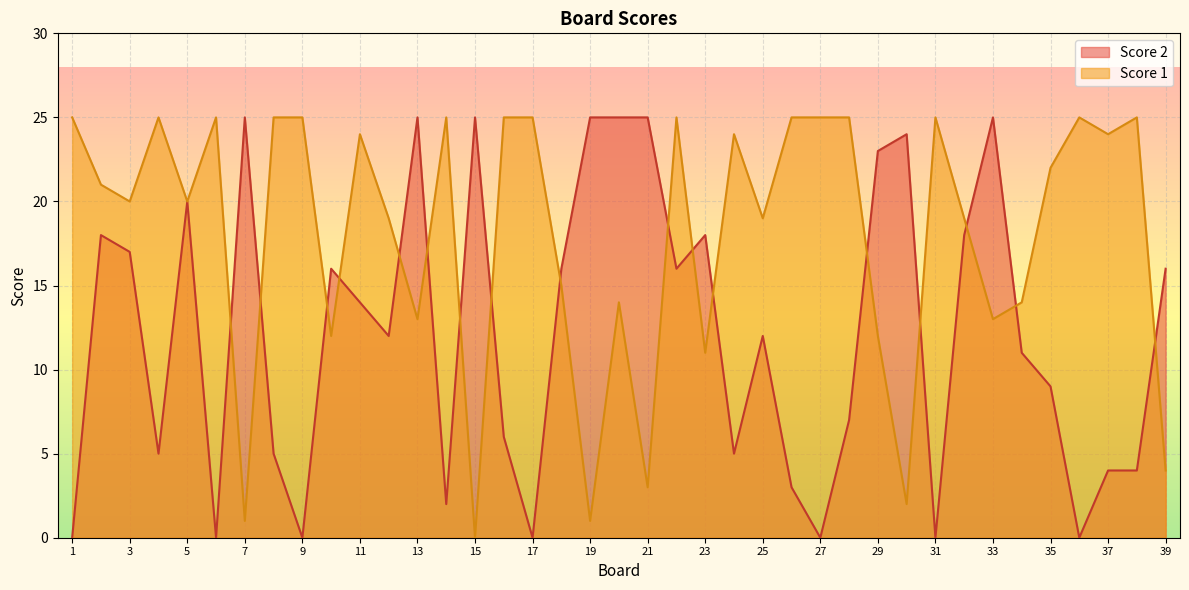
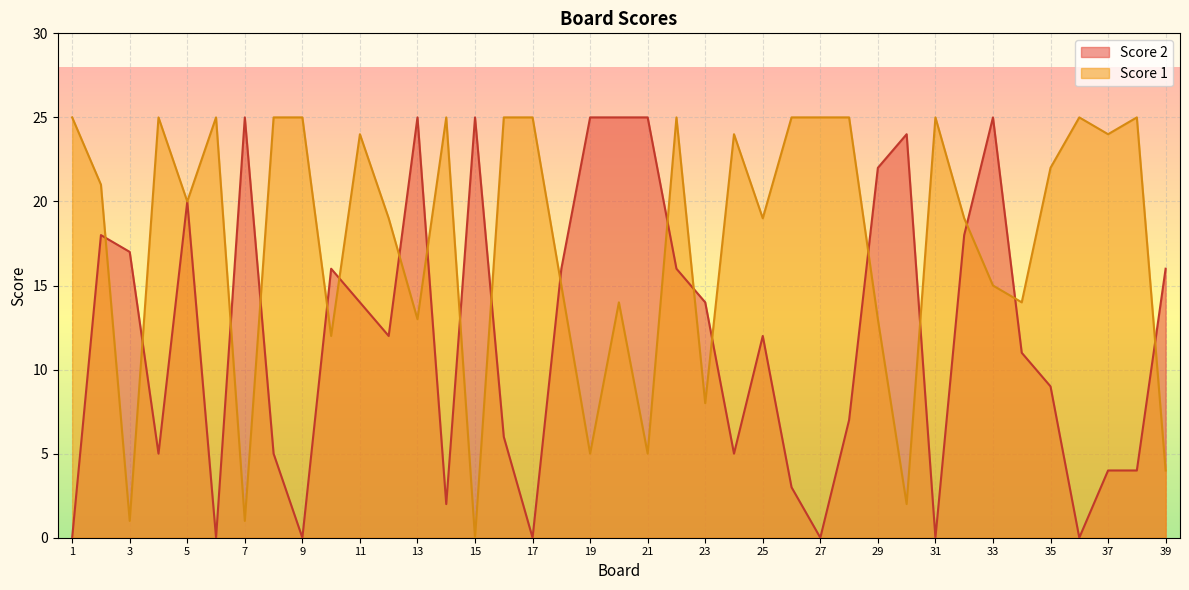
  {
    "Score 2": {
      "1": 0,
      "3": 17,
      "7": 25,
      "9": 0,
      "11": 14,
      "13": 25,
      "15": 25,
      "17": 0,
      "19": 25,
      "21": 25,
-     "23": 18,
+     "23": 14,
      "25": 12,
      "27": 0,
-     "29": 23,
+     "29": 22,
      "31": 0,
      "33": 25,
      "35": 9,
      "37": 4,
      "39": 16
    },
    "Score 1": {
      "1": 25,
-     "3": 20,
+     "3": 1,
      "7": 1,
      "9": 25,
      "11": 24,
      "13": 13,
      "15": 0,
      "17": 25,
-     "19": 1,
-     "21": 3,
-     "23": 11,
+     "19": 5,
+     "21": 5,
+     "23": 8,
      "25": 19,
      "27": 25,
-     "29": 12,
+     "29": 13,
      "31": 25,
-     "33": 13,
+     "33": 15,
      "35": 22,
      "37": 24,
      "39": 4
    }
  }
